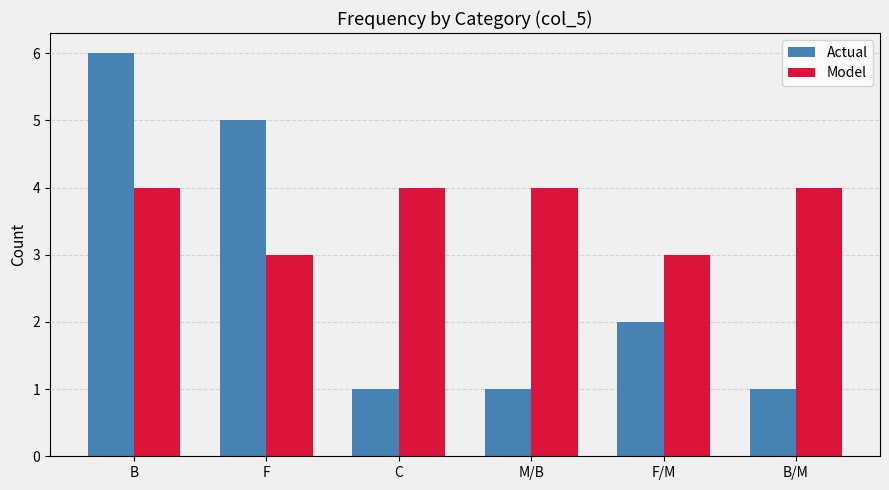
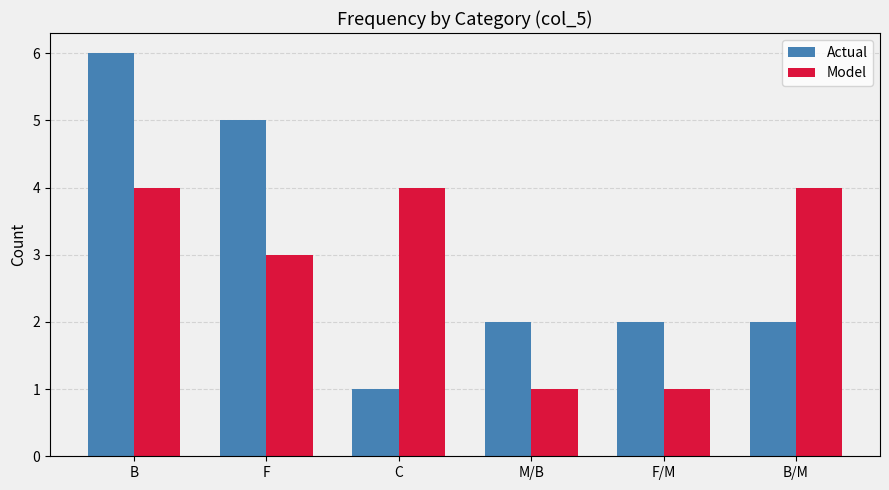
  {
    "Actual": {
      "B": 6,
      "F": 5,
      "C": 1,
-     "M/B": 1,
+     "M/B": 2,
      "F/M": 2,
-     "B/M": 1
+     "B/M": 2
    },
    "Model": {
      "B": 4,
      "F": 3,
      "C": 4,
-     "M/B": 4,
-     "F/M": 3,
+     "M/B": 1,
+     "F/M": 1,
      "B/M": 4
    }
  }
